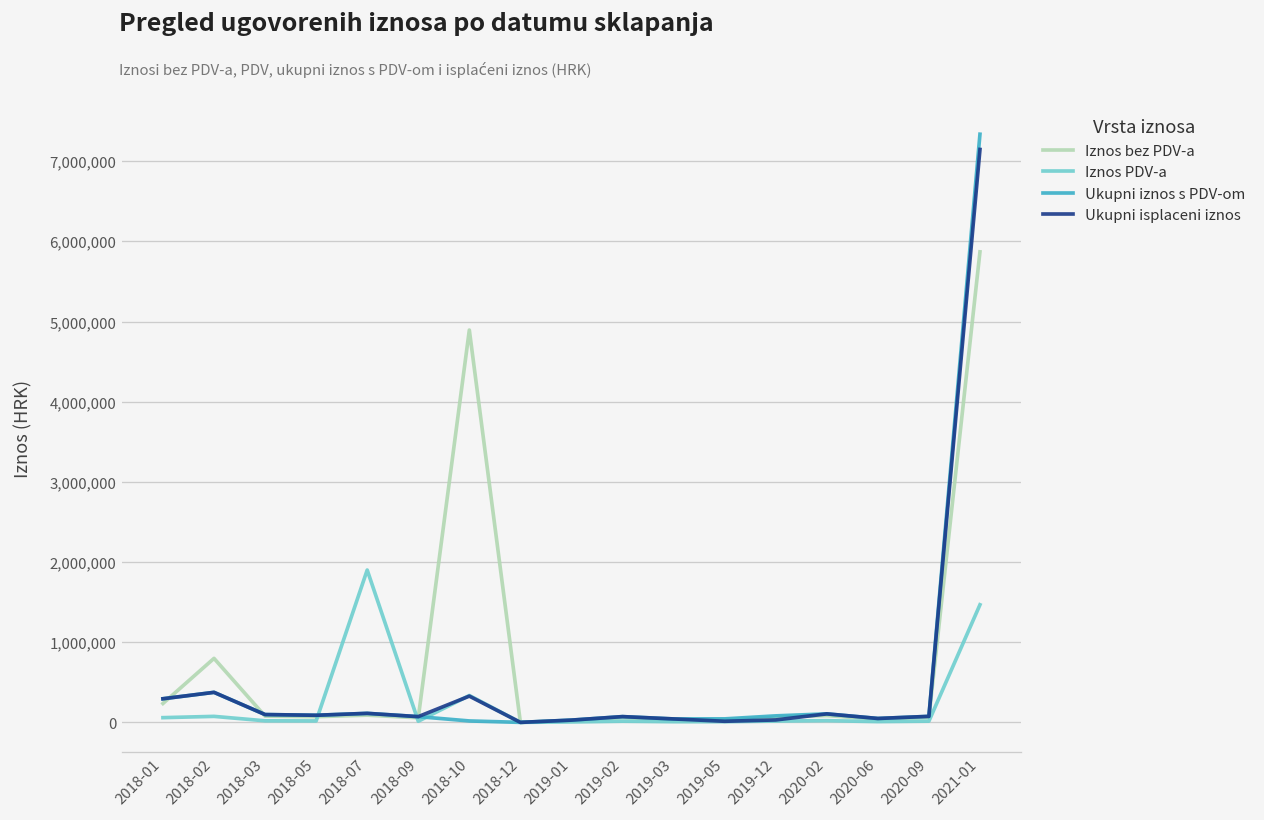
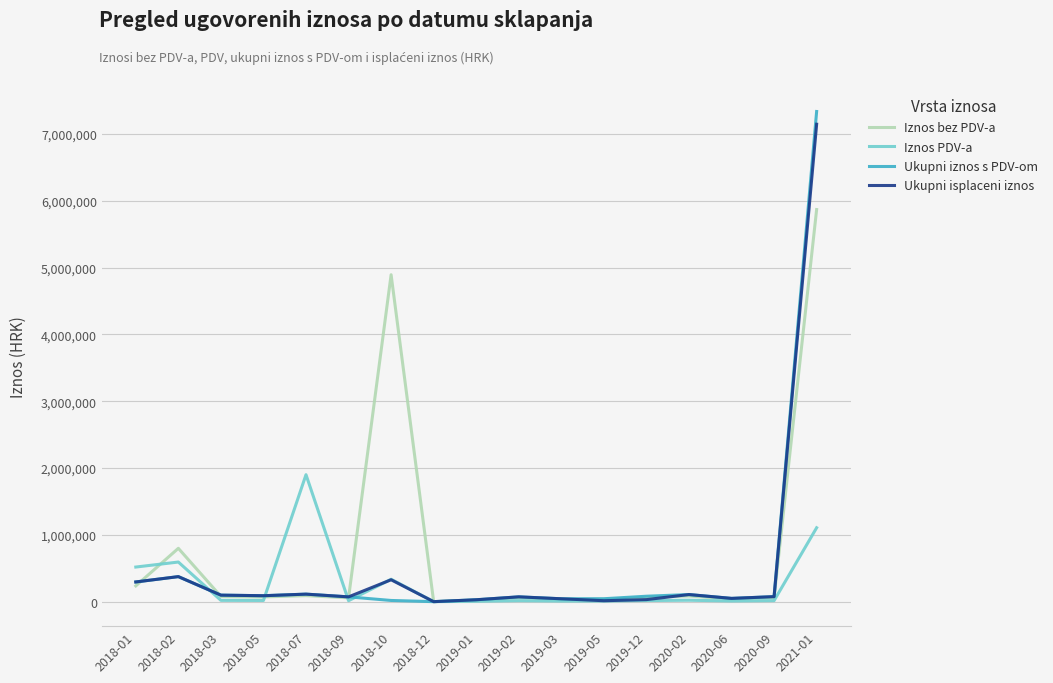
  {
    "Iznos bez PDV-a": {
      "2018-01": "200,000",
      "2018-02": "800,000",
      "2018-10": "4,900,000",
      "2021-01": "5,900,000"
    },
    "Iznos PDV-a": {
-     "2018-01": "100,000",
-     "2018-02": "100,000",
+     "2018-01": "500,000",
+     "2018-02": "600,000",
      "2018-03": "0",
      "2018-05": "0",
      "2018-07": "1,900,000",
      "2018-09": "0",
      "2019-02": "0",
      "2020-02": "0",
      "2020-09": "0",
-     "2021-01": "1,500,000"
+     "2021-01": "1,100,000"
    },
    "Ukupni iznos s PDV-om": {
      "2018-10": "0",
      "2021-01": "7,300,000"
    },
    "Ukupni isplaceni iznos": {
      "2021-01": "7,100,000"
    }
  }
